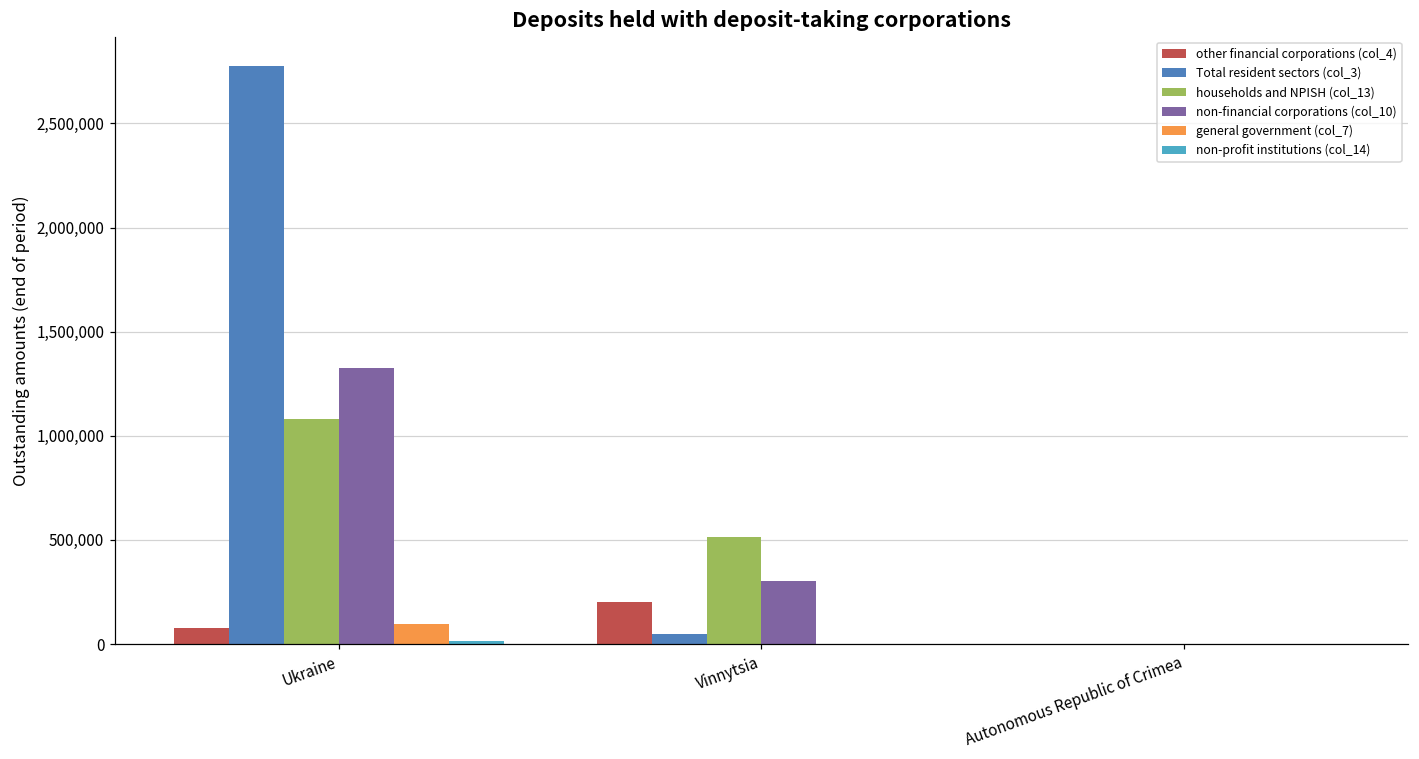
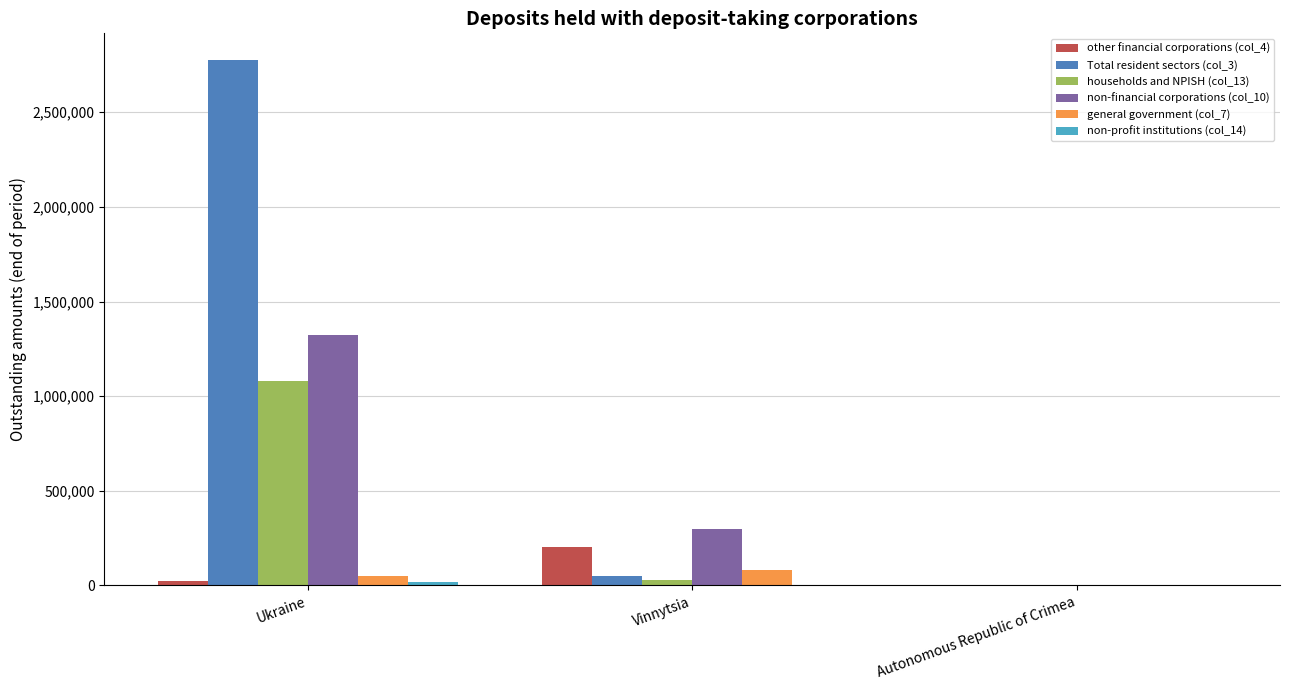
  {
    "other financial corporations (col_4)": {
-     "Ukraine": "80,000",
+     "Ukraine": "30,000",
      "Vinnytsia": "200,000",
      "Autonomous Republic of Crimea": "0"
    },
    "households and NPISH (col_13)": {
      "Ukraine": "1,080,000",
-     "Vinnytsia": "520,000"
+     "Vinnytsia": "30,000"
    },
    "non-financial corporations (col_10)": {
      "Ukraine": "1,320,000",
      "Vinnytsia": "300,000",
      "Autonomous Republic of Crimea": "0"
    },
    "general government (col_7)": {
-     "Ukraine": "90,000",
-     "Vinnytsia": "0",
+     "Ukraine": "50,000",
+     "Vinnytsia": "80,000",
      "Autonomous Republic of Crimea": "0"
    }
  }
